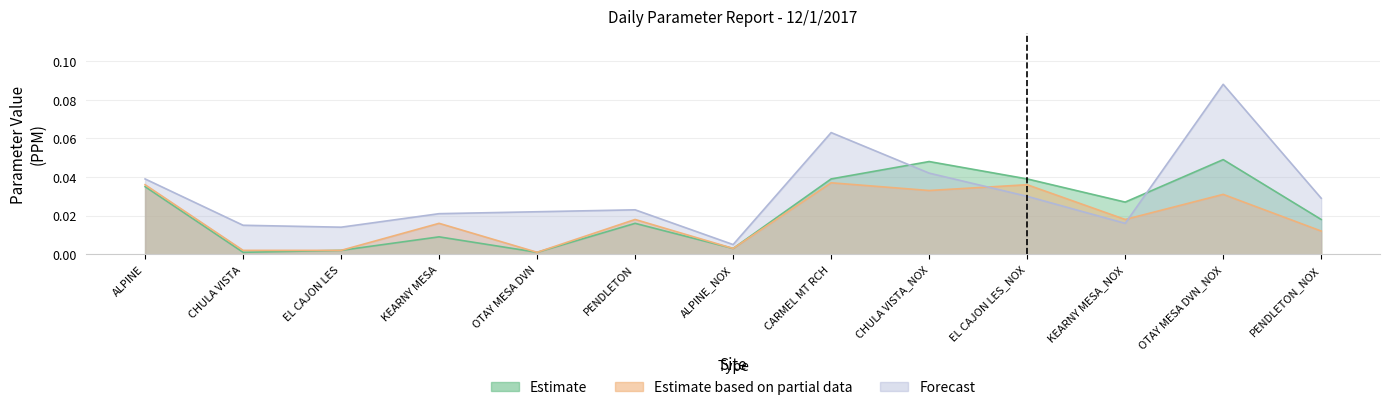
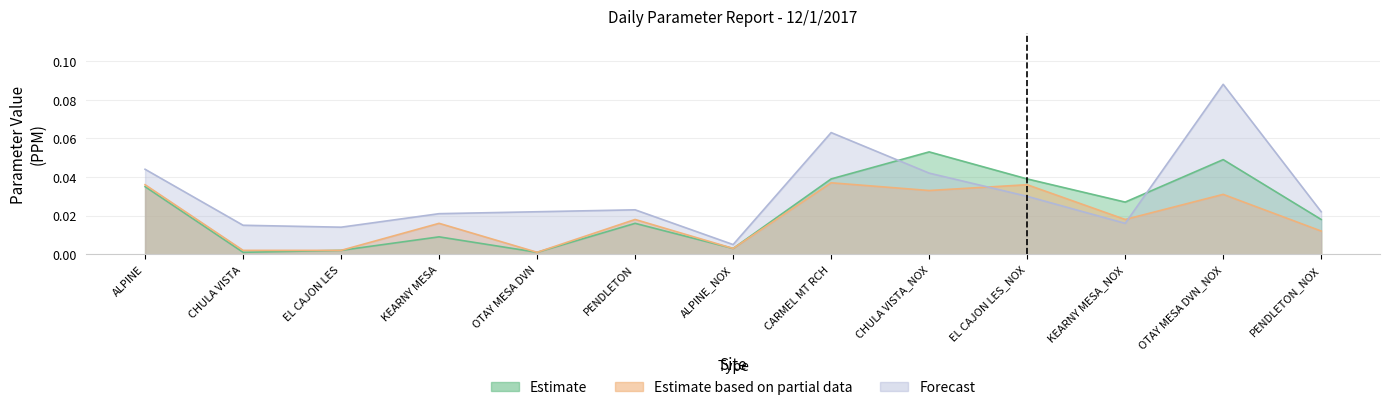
  {
    "Estimate": {
      "KEARNY MESA": 0.009,
      "PENDLETON": 0.016,
      "CARMEL MT RCH": 0.039,
-     "CHULA VISTA_NOX": 0.048,
+     "CHULA VISTA_NOX": 0.053,
      "EL CAJON LES_NOX": 0.039,
      "KEARNY MESA_NOX": 0.027,
      "OTAY MESA DVN_NOX": 0.049,
      "PENDLETON_NOX": 0.018
    },
    "Estimate based on partial data": {
      "KEARNY MESA": 0.016,
      "PENDLETON": 0.018,
      "CARMEL MT RCH": 0.037,
      "CHULA VISTA_NOX": 0.033,
      "EL CAJON LES_NOX": 0.036,
      "KEARNY MESA_NOX": 0.018,
      "OTAY MESA DVN_NOX": 0.031,
      "PENDLETON_NOX": 0.012
    },
    "Forecast": {
-     "ALPINE": 0.039,
+     "ALPINE": 0.044,
      "CHULA VISTA": 0.015,
      "EL CAJON LES": 0.014,
      "KEARNY MESA": 0.021,
      "OTAY MESA DVN": 0.022,
      "PENDLETON": 0.023,
      "ALPINE_NOX": 0.005,
      "CARMEL MT RCH": 0.063,
      "CHULA VISTA_NOX": 0.042,
      "EL CAJON LES_NOX": 0.030,
      "KEARNY MESA_NOX": 0.016,
      "OTAY MESA DVN_NOX": 0.088,
-     "PENDLETON_NOX": 0.029
+     "PENDLETON_NOX": 0.022
    }
  }
